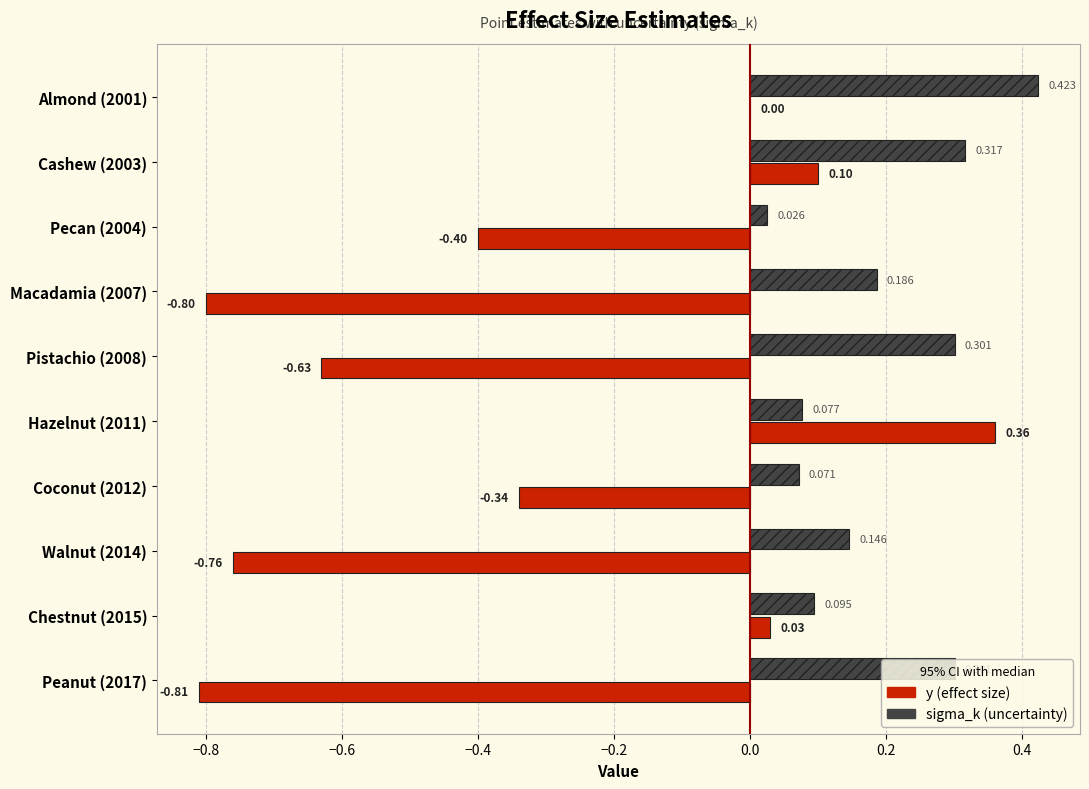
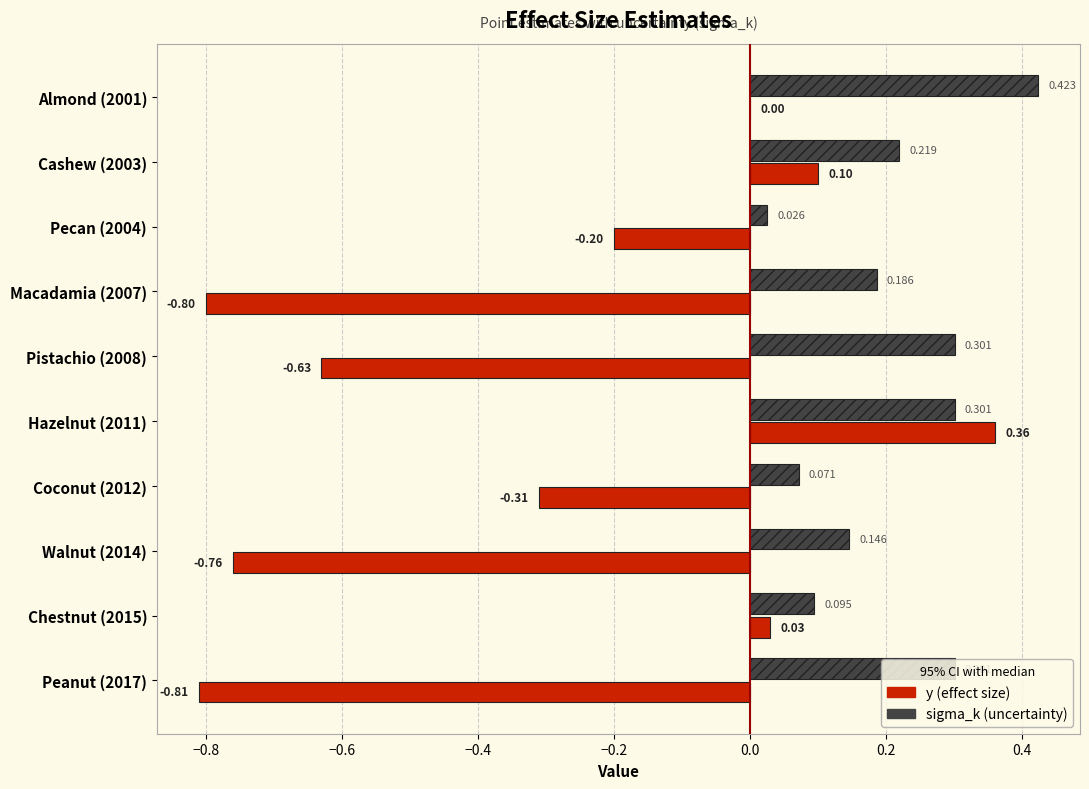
  {
    "y (effect size)": {
      "Almond (2001)": 0.00,
      "Cashew (2003)": 0.10,
-     "Pecan (2004)": -0.40,
+     "Pecan (2004)": -0.20,
      "Macadamia (2007)": -0.80,
      "Pistachio (2008)": -0.63,
      "Hazelnut (2011)": 0.36,
-     "Coconut (2012)": -0.34,
+     "Coconut (2012)": -0.31,
      "Walnut (2014)": -0.76,
      "Chestnut (2015)": 0.03,
      "Peanut (2017)": -0.81
    },
    "sigma_k (uncertainty)": {
      "Almond (2001)": 0.423,
-     "Cashew (2003)": 0.317,
+     "Cashew (2003)": 0.219,
      "Pecan (2004)": 0.026,
      "Macadamia (2007)": 0.186,
      "Pistachio (2008)": 0.301,
-     "Hazelnut (2011)": 0.077,
+     "Hazelnut (2011)": 0.301,
      "Coconut (2012)": 0.071,
      "Walnut (2014)": 0.146,
      "Chestnut (2015)": 0.095
    }
  }
